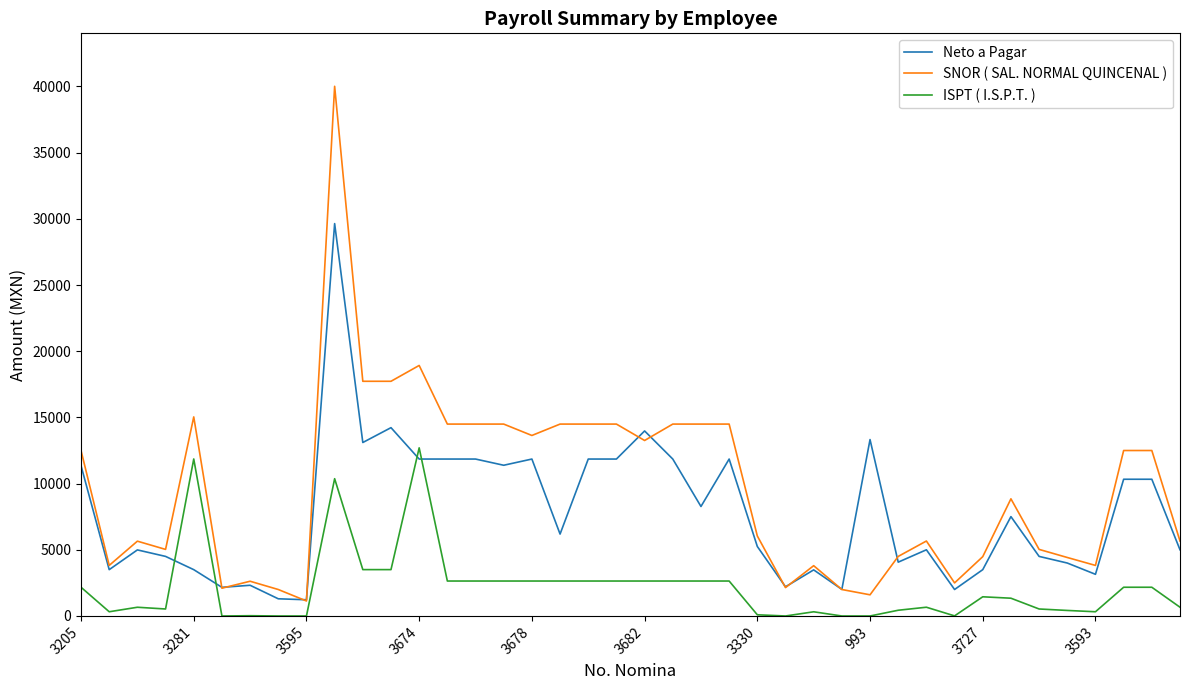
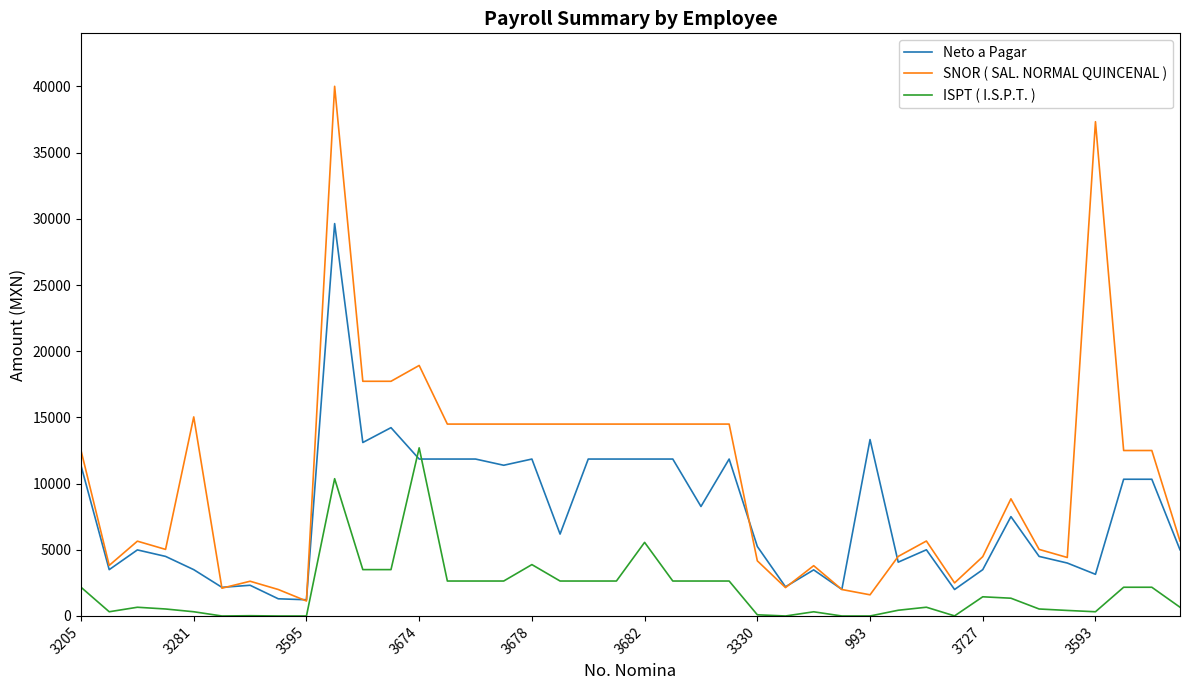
  {
    "Neto a Pagar": {
      "3205": 11400,
      "3281": 3500,
      "3674": 11900,
      "3678": 11900,
-     "3682": 14000,
+     "3682": 11900,
      "3330": 5300,
      "993": 13300,
      "3727": 3500,
      "3593": 3100
    },
    "SNOR ( SAL. NORMAL QUINCENAL )": {
      "3205": 12500,
      "3281": 15000,
      "3674": 18900,
-     "3678": 13600,
-     "3682": 13300,
-     "3330": 6000,
+     "3678": 14500,
+     "3682": 14500,
+     "3330": 4200,
      "993": 1600,
      "3727": 4500,
-     "3593": 3800
+     "3593": 37300
    },
    "ISPT ( I.S.P.T. )": {
      "3205": 2200,
-     "3281": 11900,
+     "3281": 300,
      "3595": 0,
      "3674": 12700,
-     "3678": 2600,
-     "3682": 2600,
+     "3678": 3900,
+     "3682": 5600,
      "3330": 100,
      "993": 0,
      "3727": 1500,
      "3593": 300
    }
  }
